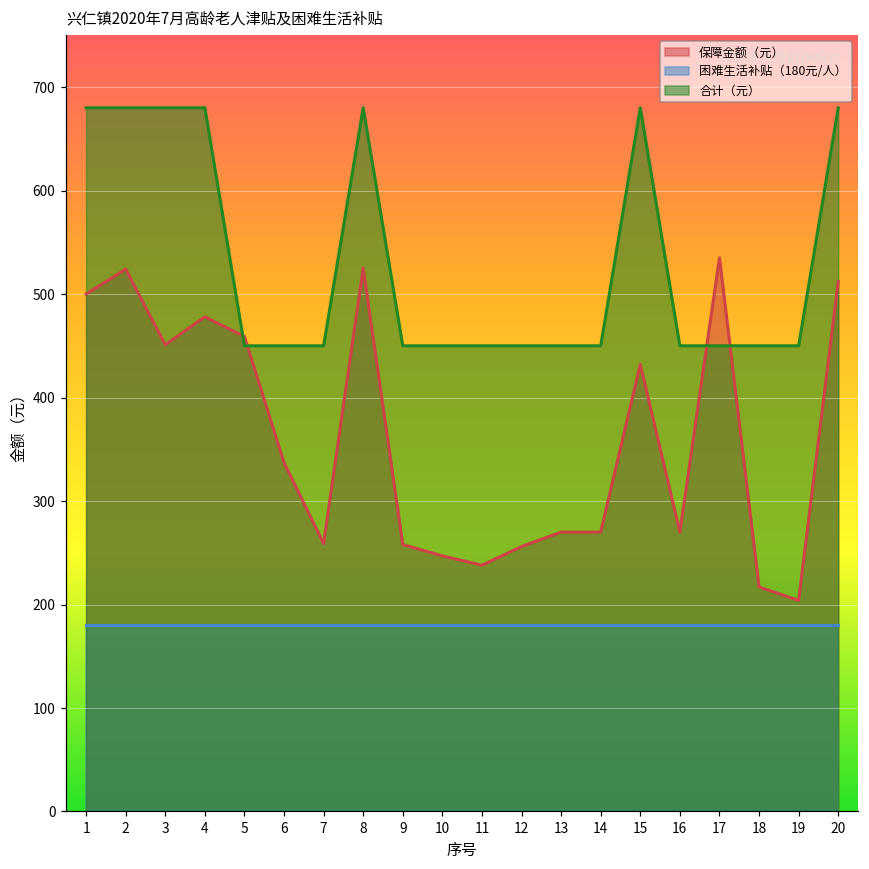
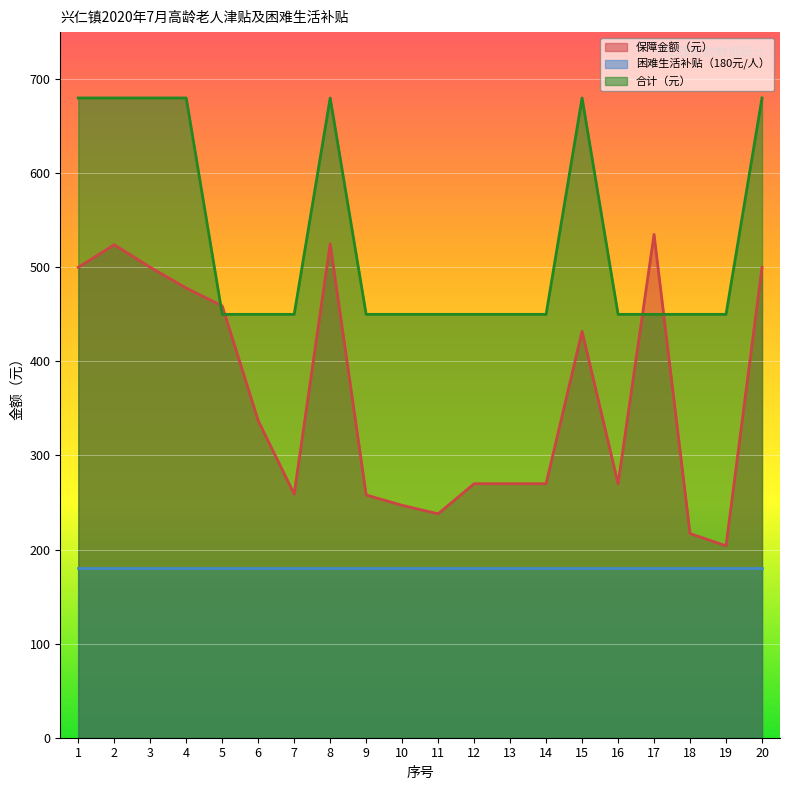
  {
    "保障金额（元）": {
      "1": 500,
      "2": 520,
-     "3": 450,
+     "3": 500,
      "4": 480,
      "5": 460,
      "6": 340,
      "7": 260,
      "8": 530,
      "9": 260,
      "10": 250,
      "11": 240,
-     "12": 260,
+     "12": 270,
      "13": 270,
      "14": 270,
      "15": 430,
      "16": 270,
      "17": 540,
      "18": 220,
      "19": 200,
-     "20": 510
+     "20": 500
    },
    "困难生活补贴（180元/人）": {
      "1": 180,
      "2": 180,
      "3": 180,
      "4": 180,
      "5": 180,
      "6": 180,
      "7": 180,
      "8": 180,
      "9": 180,
      "10": 180,
      "11": 180,
      "12": 180,
      "13": 180,
      "14": 180,
      "15": 180,
      "16": 180,
      "17": 180,
      "18": 180,
      "19": 180,
      "20": 180
    },
    "合计（元）": {
      "1": 680,
      "2": 680,
      "3": 680,
      "4": 680,
      "5": 450,
      "6": 450,
      "7": 450,
      "8": 680,
      "9": 450,
      "10": 450,
      "11": 450,
      "12": 450,
      "13": 450,
      "14": 450,
      "15": 680,
      "16": 450,
      "17": 450,
      "18": 450,
      "19": 450,
      "20": 680
    }
  }
